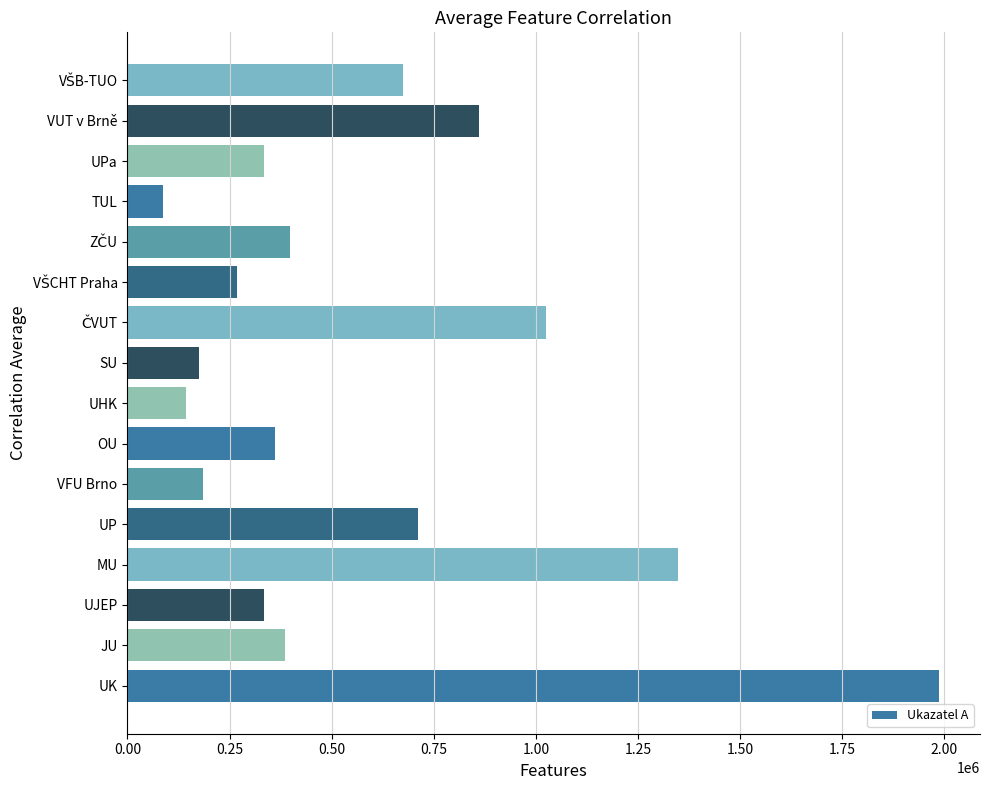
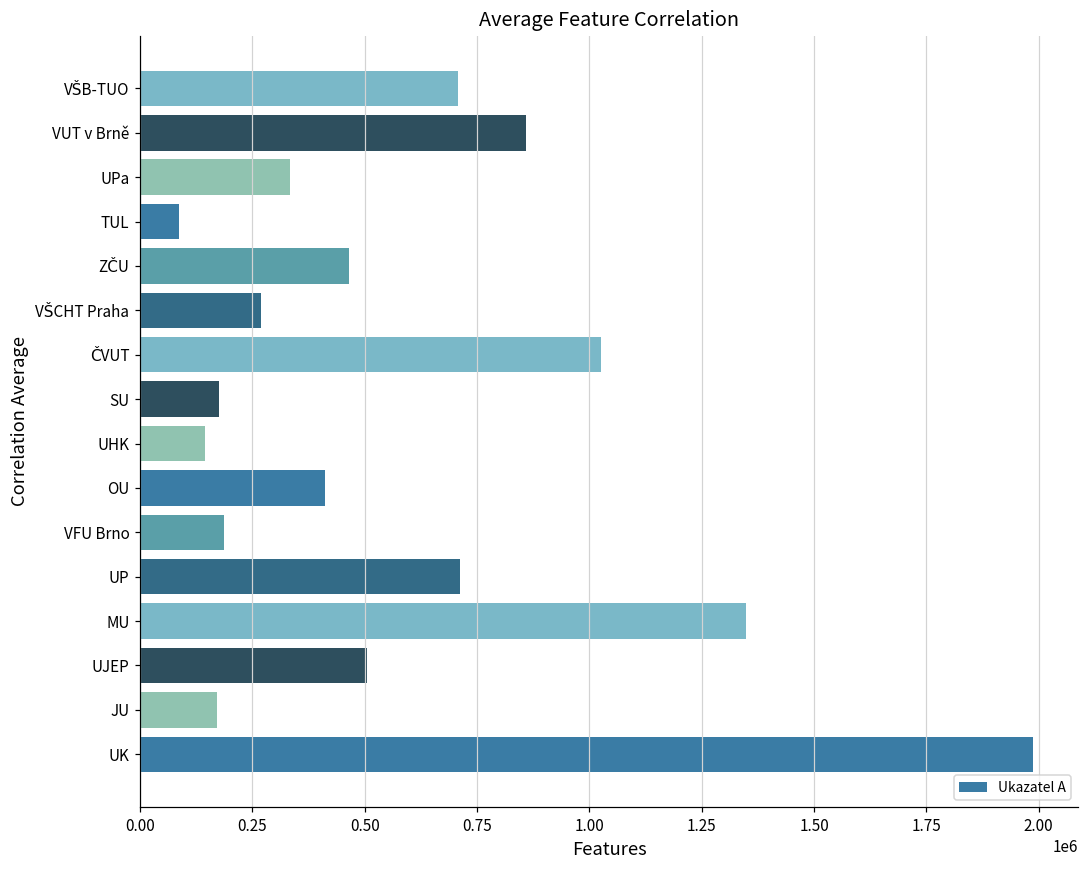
  {
-   "VŠB-TUO": 670000,
+   "VŠB-TUO": 710000,
    "VUT v Brně": 860000,
    "UPa": 330000,
    "TUL": 90000,
-   "ZČU": 400000,
+   "ZČU": 470000,
    "VŠCHT Praha": 270000,
    "ČVUT": 1030000,
    "SU": 180000,
    "UHK": 140000,
-   "OU": 360000,
+   "OU": 410000,
    "VFU Brno": 190000,
    "UP": 710000,
    "MU": 1350000,
-   "UJEP": 330000,
-   "JU": 390000,
+   "UJEP": 500000,
+   "JU": 170000,
    "UK": 1990000
  }
